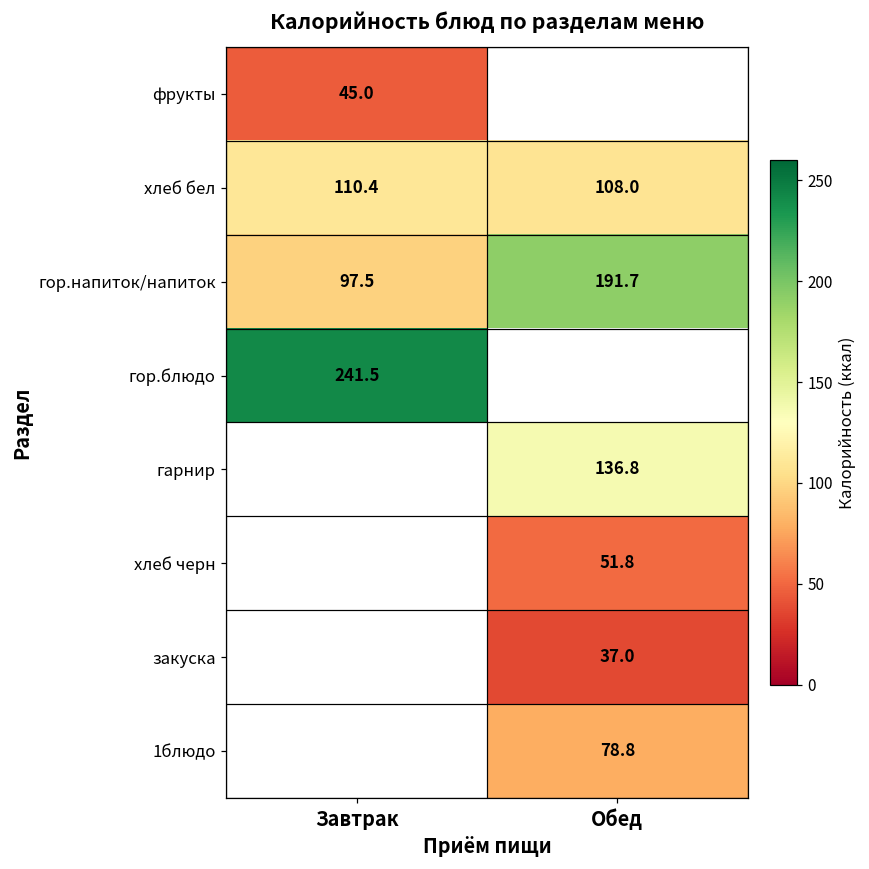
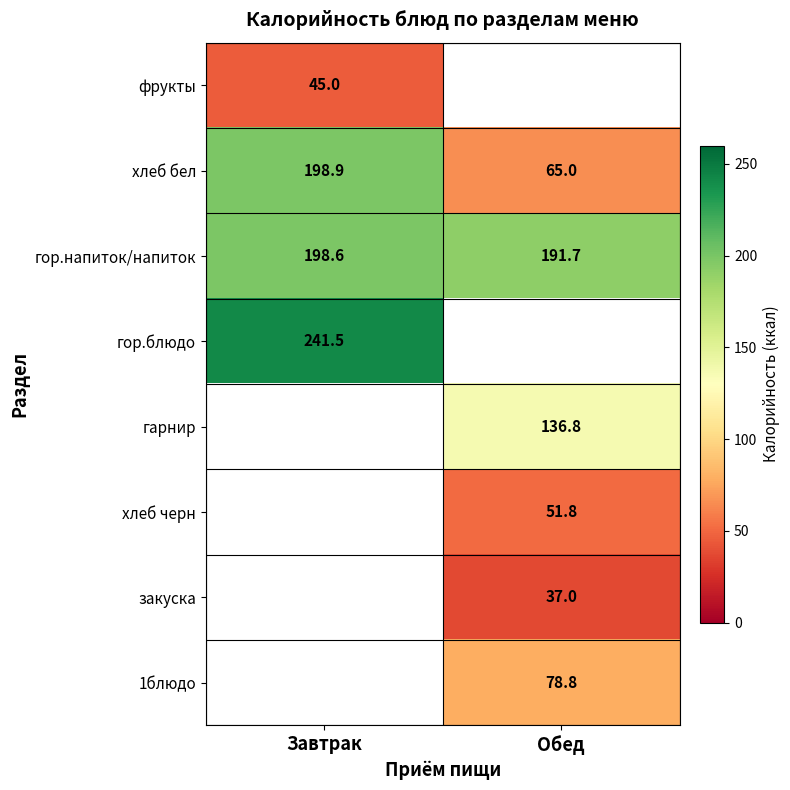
  {
    "фрукты": {
      "Завтрак": 45.0
    },
    "хлеб бел": {
-     "Завтрак": 110.4,
-     "Обед": 108.0
+     "Завтрак": 198.9,
+     "Обед": 65.0
    },
    "гор.напиток/напиток": {
-     "Завтрак": 97.5,
+     "Завтрак": 198.6,
      "Обед": 191.7
    },
    "гор.блюдо": {
      "Завтрак": 241.5
    },
    "гарнир": {
      "Обед": 136.8
    },
    "хлеб черн": {
      "Обед": 51.8
    },
    "закуска": {
      "Обед": 37.0
    },
    "1блюдо": {
      "Обед": 78.8
    }
  }
